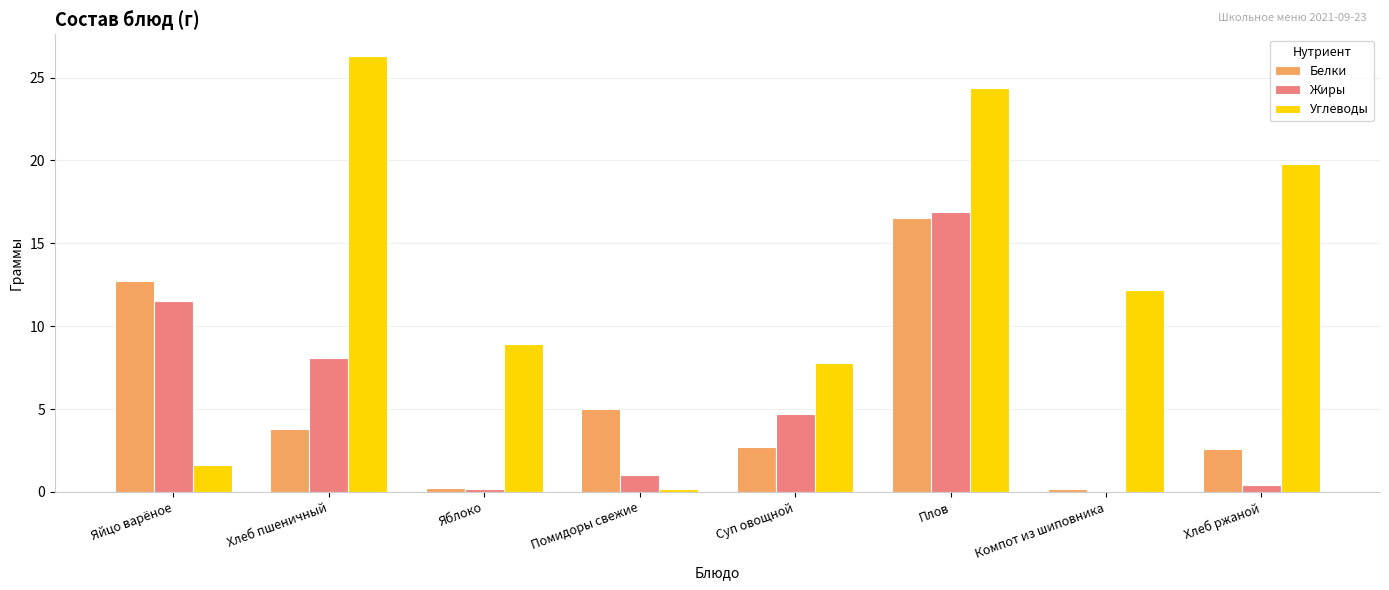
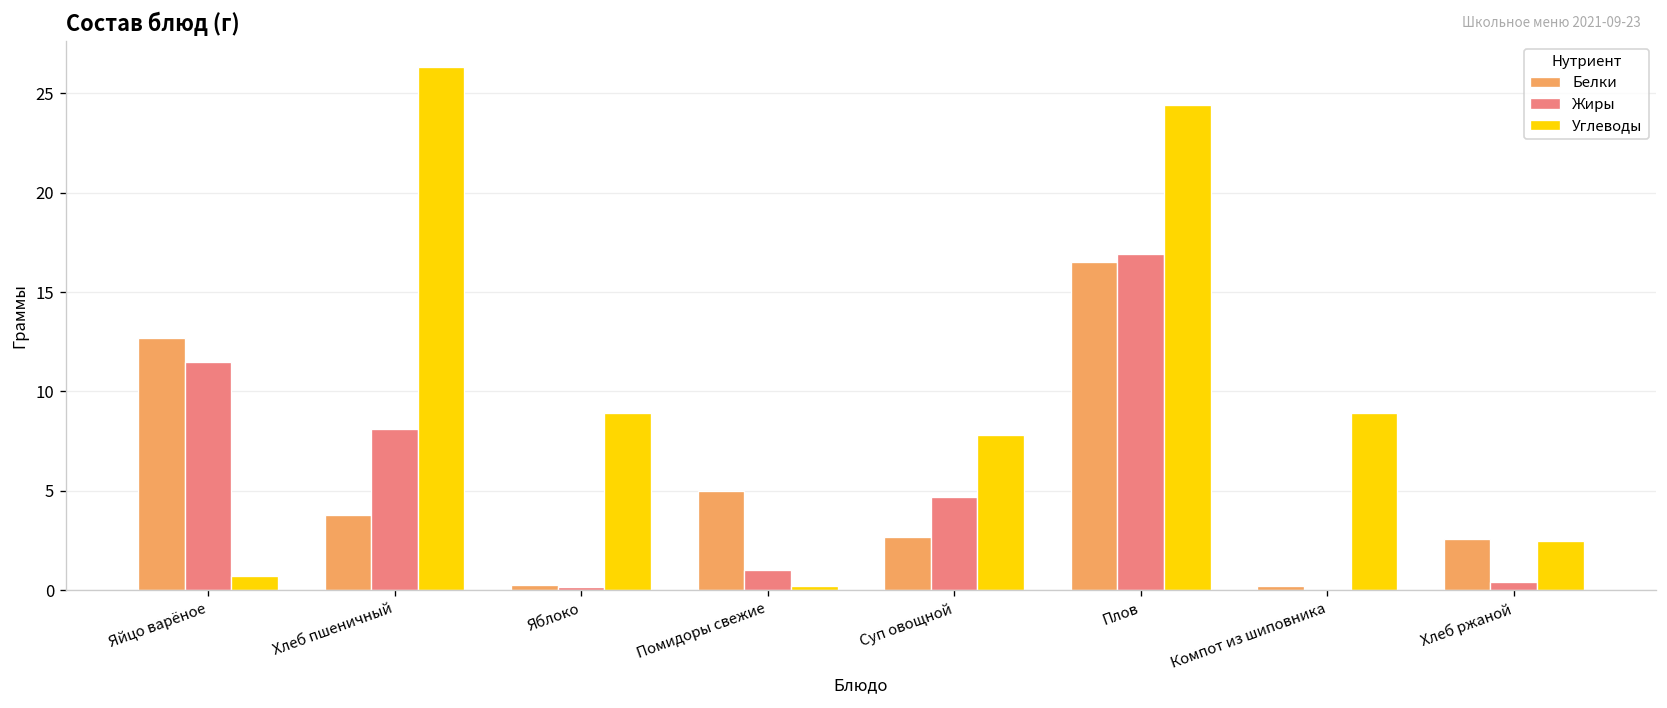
  {
    "Углеводы": {
-     "Яйцо варёное": 1.6,
+     "Яйцо варёное": 0.7,
      "Хлеб пшеничный": 26.3,
      "Яблоко": 8.9,
      "Помидоры свежие": 0.2,
      "Суп овощной": 7.8,
      "Плов": 24.4,
-     "Компот из шиповника": 12.2,
-     "Хлеб ржаной": 19.8
+     "Компот из шиповника": 8.9,
+     "Хлеб ржаной": 2.5
    }
  }
